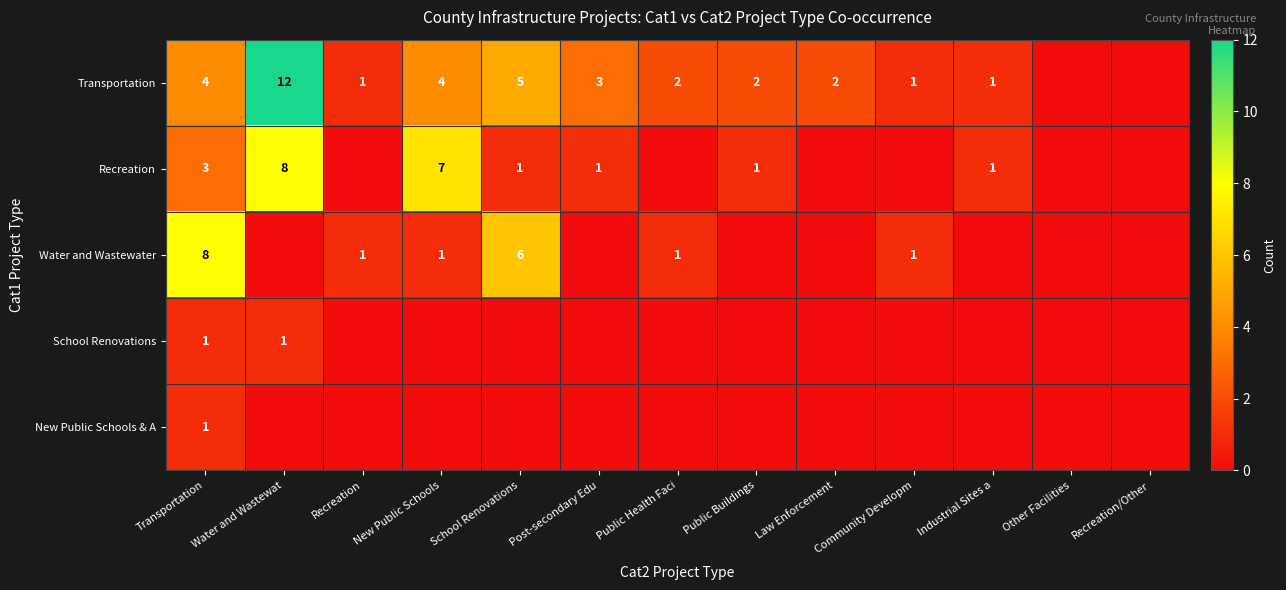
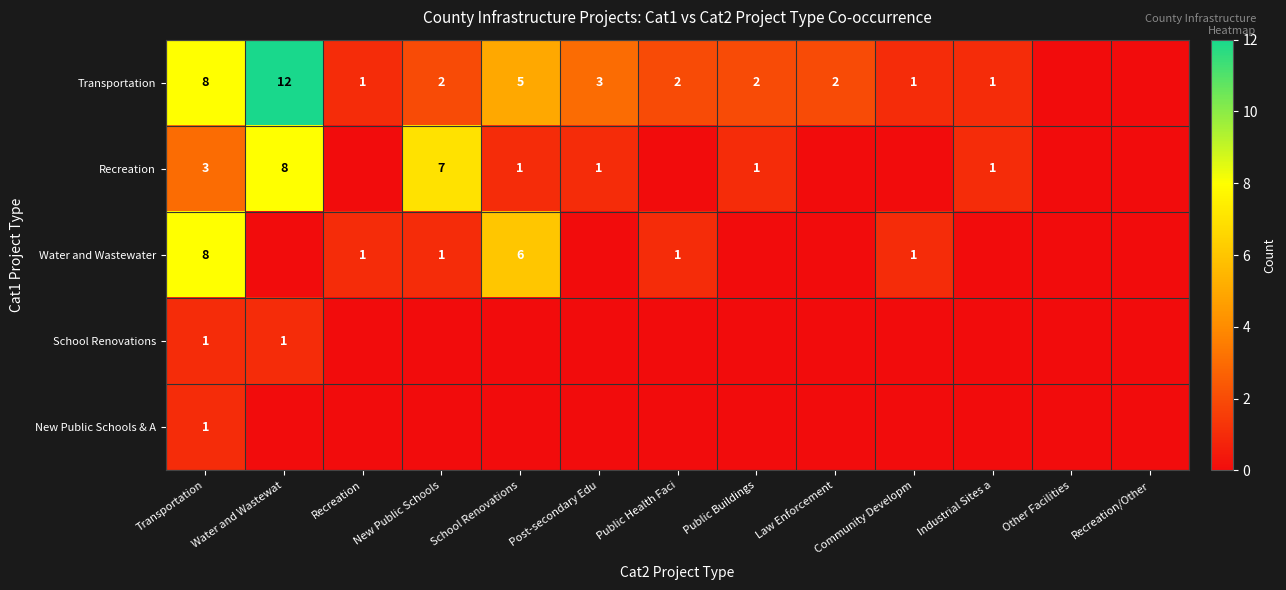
  {
    "Transportation": {
-     "Transportation": 4,
+     "Transportation": 8,
      "Water and Wastewat": 12,
      "Recreation": 1,
-     "New Public Schools": 4,
+     "New Public Schools": 2,
      "School Renovations": 5,
      "Post-secondary Edu": 3,
      "Public Health Faci": 2,
      "Public Buildings": 2,
      "Law Enforcement": 2,
      "Community Developm": 1,
      "Industrial Sites a": 1
    },
    "Recreation": {
      "Transportation": 3,
      "Water and Wastewat": 8,
      "New Public Schools": 7,
      "School Renovations": 1,
      "Post-secondary Edu": 1,
      "Public Buildings": 1,
      "Industrial Sites a": 1
    },
    "Water and Wastewater": {
      "Transportation": 8,
      "Recreation": 1,
      "New Public Schools": 1,
      "School Renovations": 6,
      "Public Health Faci": 1,
      "Community Developm": 1
    },
    "School Renovations": {
      "Transportation": 1,
      "Water and Wastewat": 1
    },
    "New Public Schools & A": {
      "Transportation": 1
    }
  }
